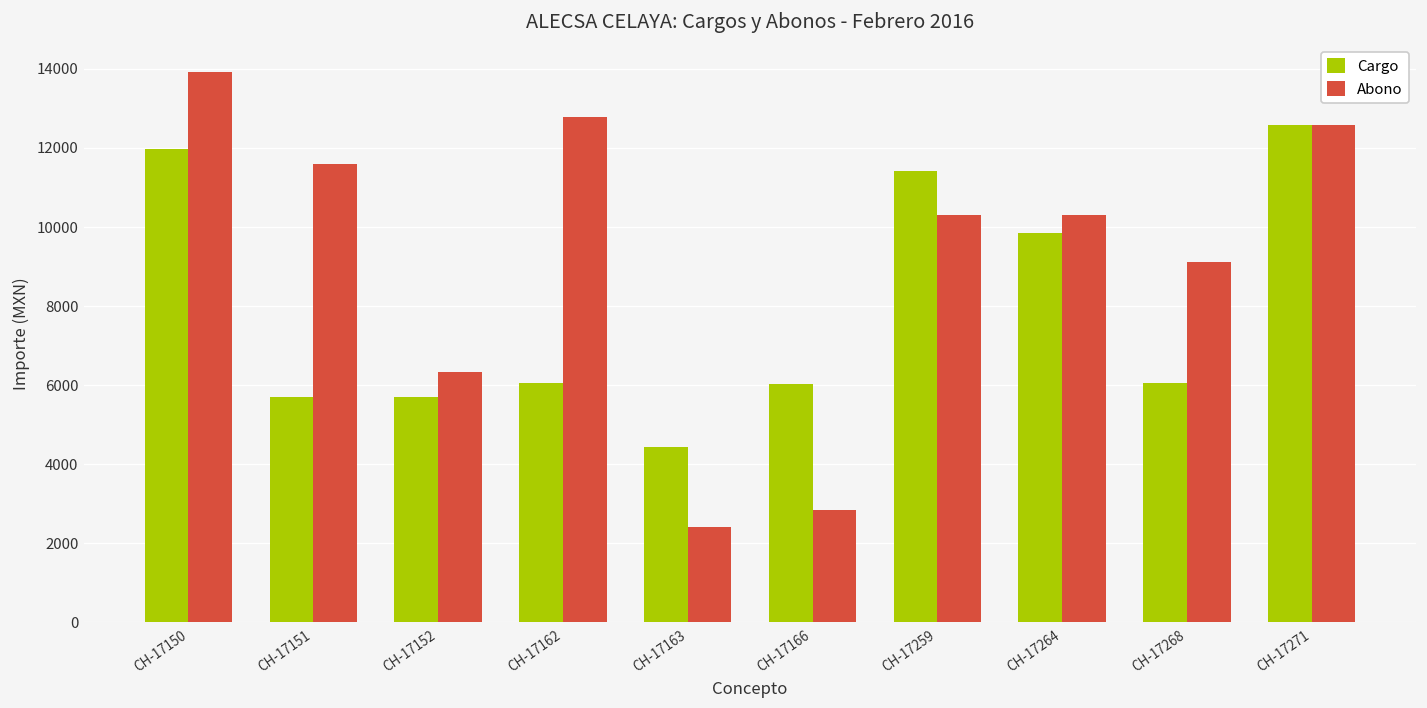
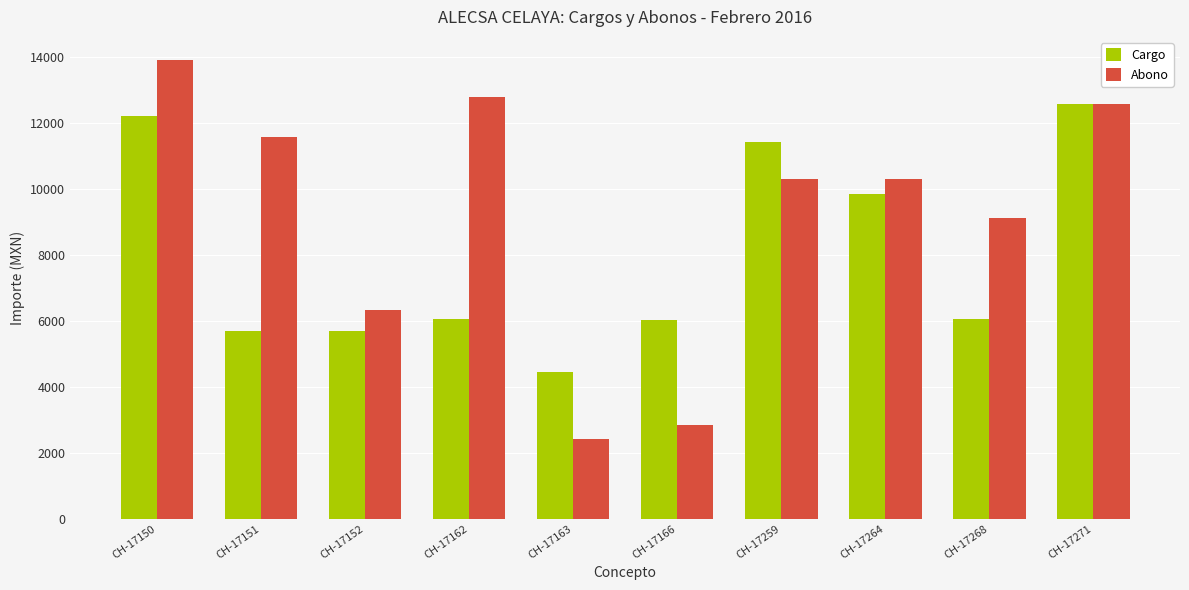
  {
    "Cargo": {
-     "CH-17150": 12000,
+     "CH-17150": 12200,
      "CH-17151": 5700,
      "CH-17152": 5700,
      "CH-17162": 6000,
      "CH-17163": 4400,
      "CH-17166": 6000,
      "CH-17259": 11400,
      "CH-17264": 9900,
      "CH-17268": 6000,
      "CH-17271": 12600
    },
    "Abono": {
      "CH-17150": 13900,
      "CH-17151": 11600,
      "CH-17152": 6300,
      "CH-17162": 12800,
      "CH-17163": 2400,
      "CH-17166": 2800,
      "CH-17259": 10300,
      "CH-17264": 10300,
      "CH-17268": 9100,
      "CH-17271": 12600
    }
  }
